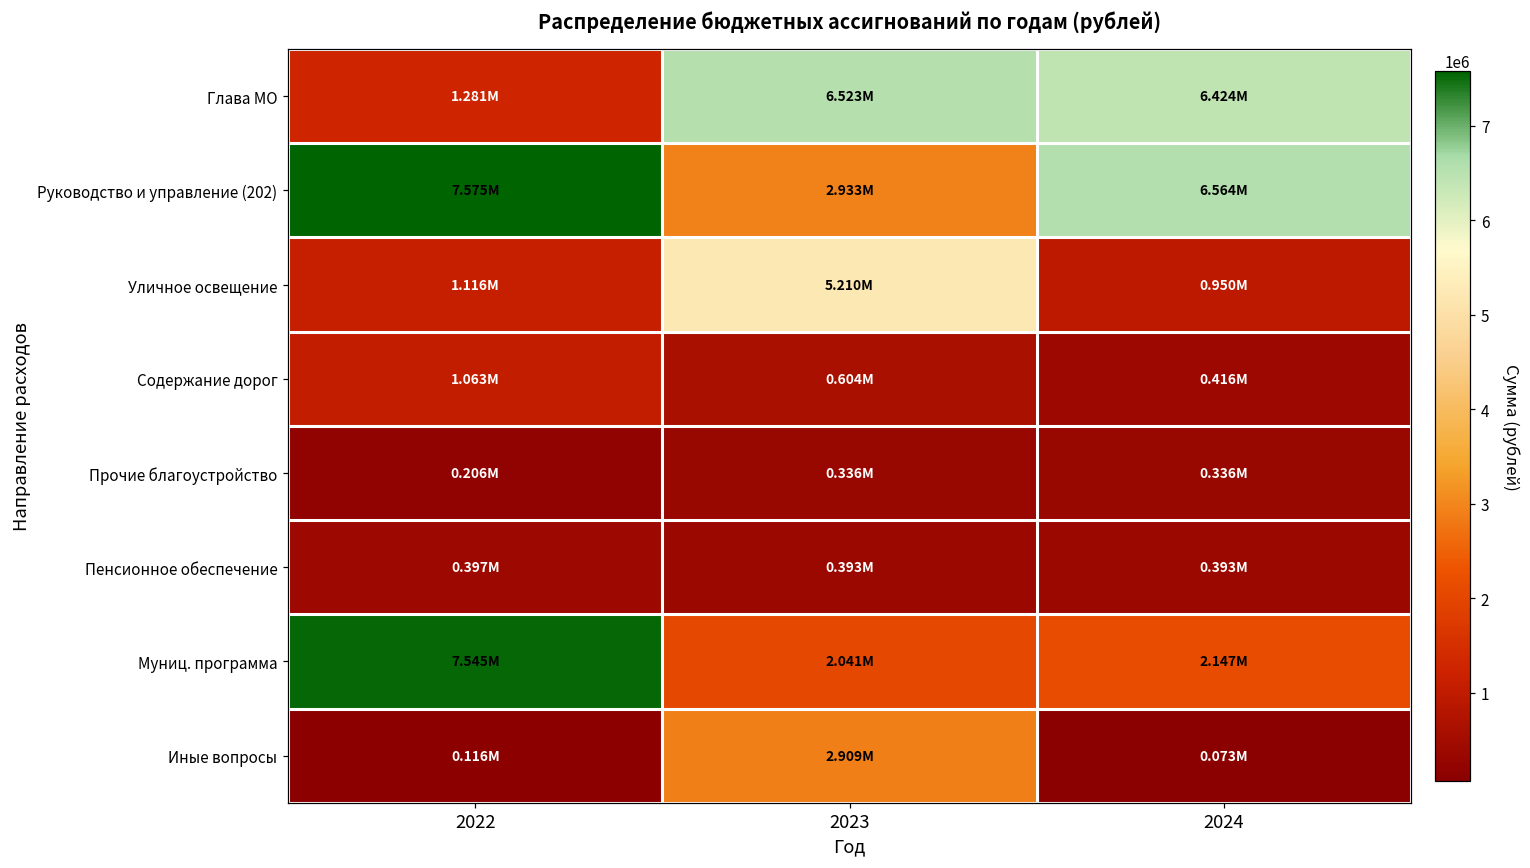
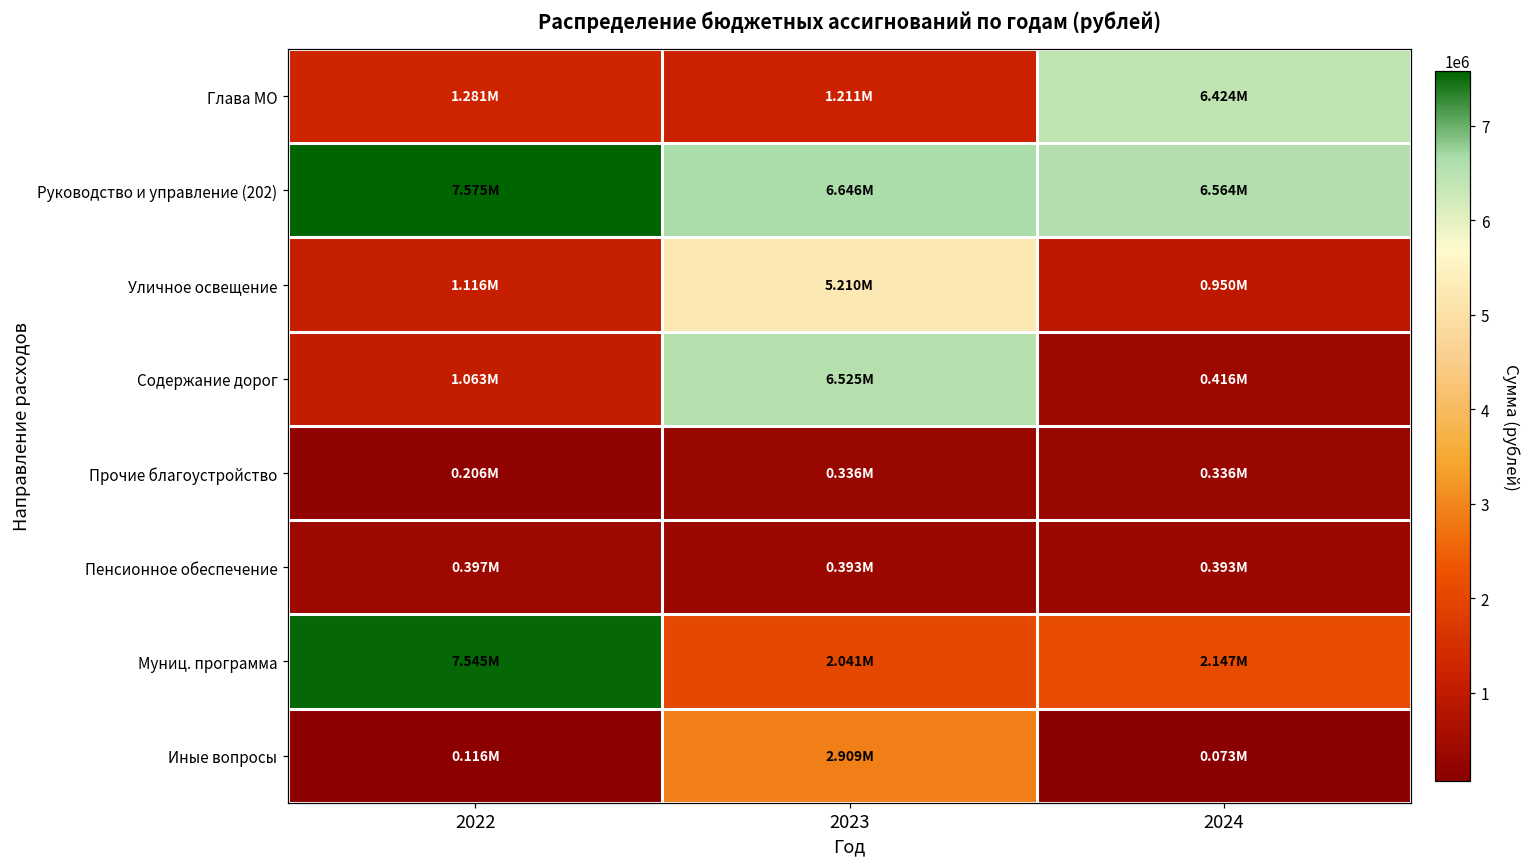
  {
    "Глава МО": {
      "2022": "1.281M",
-     "2023": "6.523M",
+     "2023": "1.211M",
      "2024": "6.424M"
    },
    "Руководство и управление (202)": {
      "2022": "7.575M",
-     "2023": "2.933M",
+     "2023": "6.646M",
      "2024": "6.564M"
    },
    "Уличное освещение": {
      "2022": "1.116M",
      "2023": "5.210M",
      "2024": "0.950M"
    },
    "Содержание дорог": {
      "2022": "1.063M",
-     "2023": "0.604M",
+     "2023": "6.525M",
      "2024": "0.416M"
    },
    "Прочие благоустройство": {
      "2022": "0.206M",
      "2023": "0.336M",
      "2024": "0.336M"
    },
    "Пенсионное обеспечение": {
      "2022": "0.397M",
      "2023": "0.393M",
      "2024": "0.393M"
    },
    "Муниц. программа": {
      "2022": "7.545M",
      "2023": "2.041M",
      "2024": "2.147M"
    },
    "Иные вопросы": {
      "2022": "0.116M",
      "2023": "2.909M",
      "2024": "0.073M"
    }
  }
